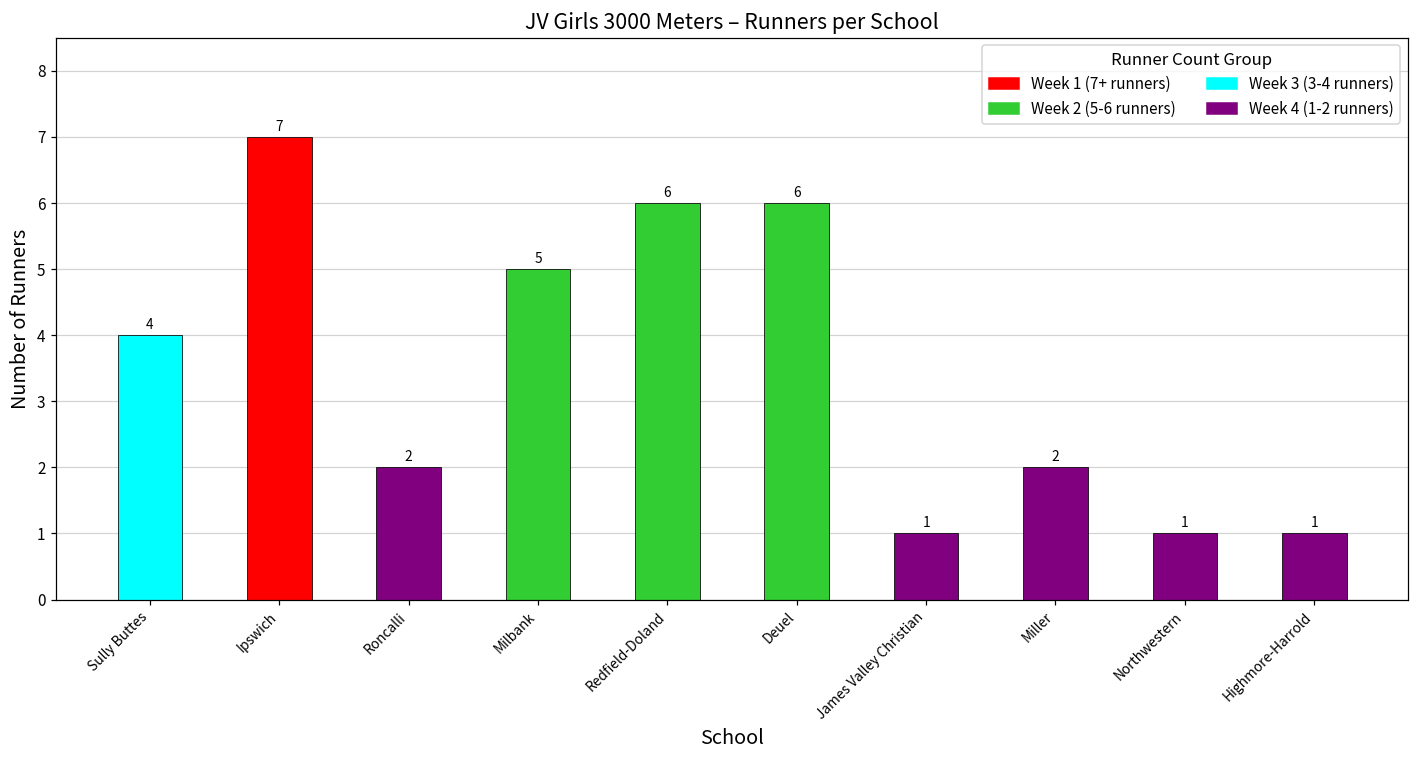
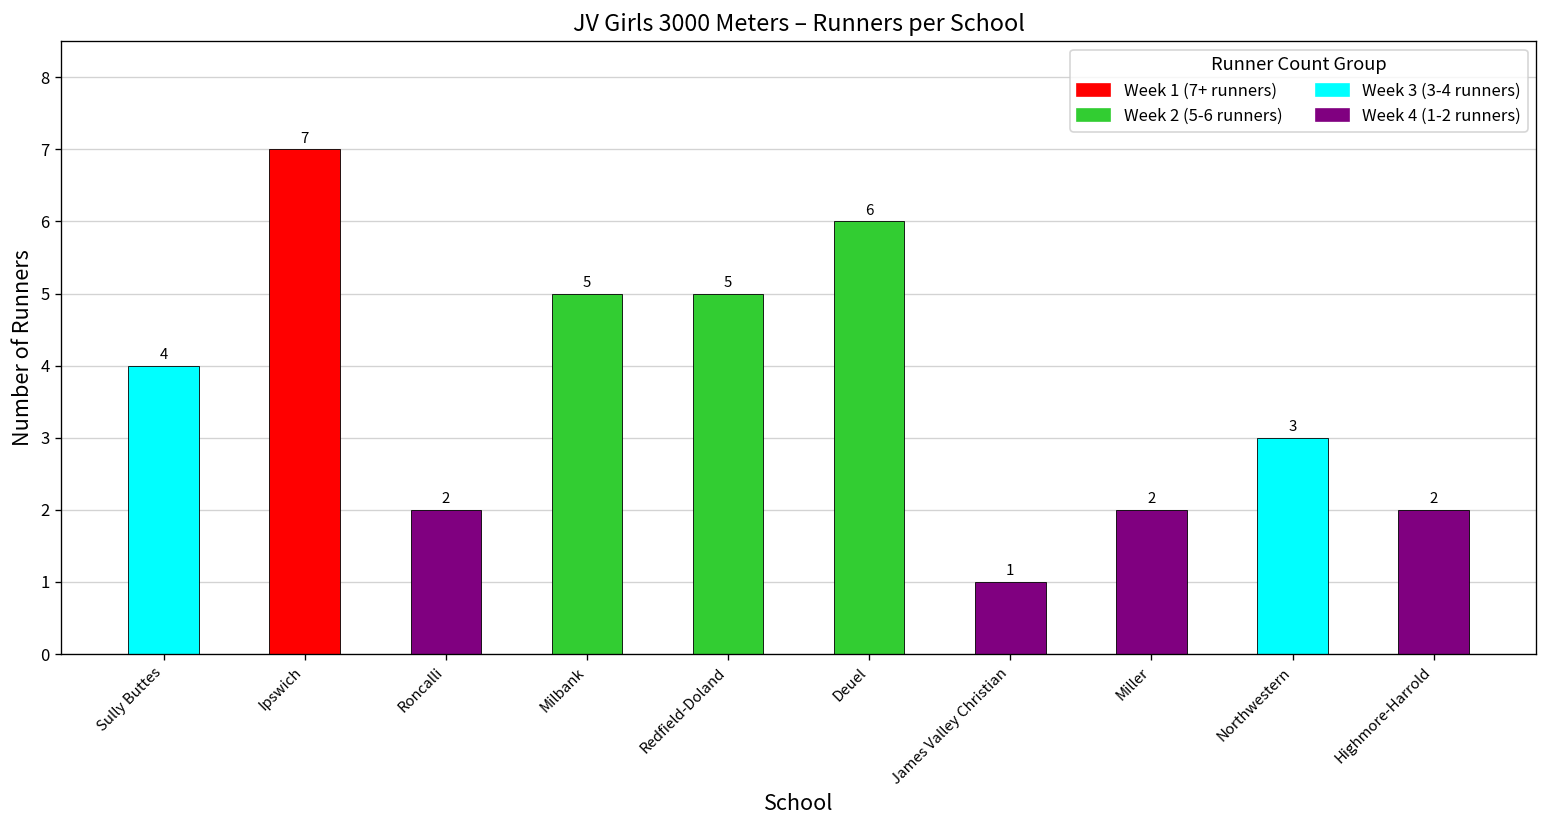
  {
    "Sully Buttes": 4,
    "Ipswich": 7,
    "Roncalli": 2,
    "Milbank": 5,
-   "Redfield-Doland": 6,
+   "Redfield-Doland": 5,
    "Deuel": 6,
    "James Valley Christian": 1,
    "Miller": 2,
-   "Northwestern": 1,
-   "Highmore-Harrold": 1
+   "Northwestern": 3,
+   "Highmore-Harrold": 2
  }
